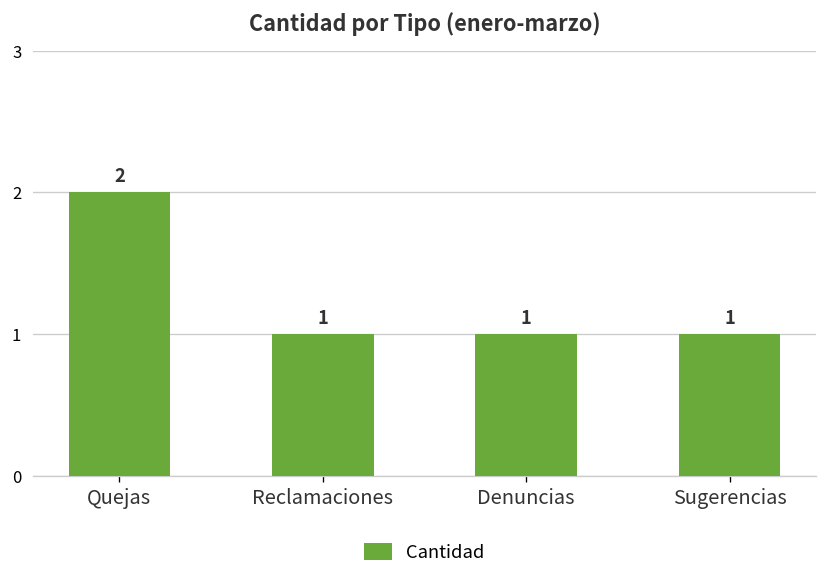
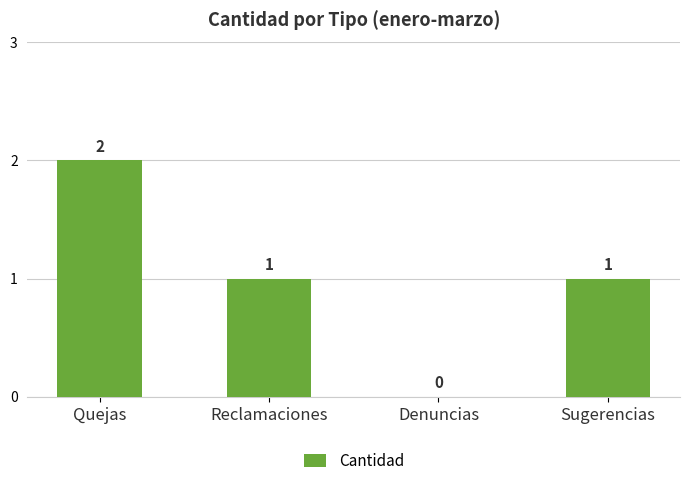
  {
    "Quejas": 2,
    "Reclamaciones": 1,
-   "Denuncias": 1,
+   "Denuncias": 0,
    "Sugerencias": 1
  }
